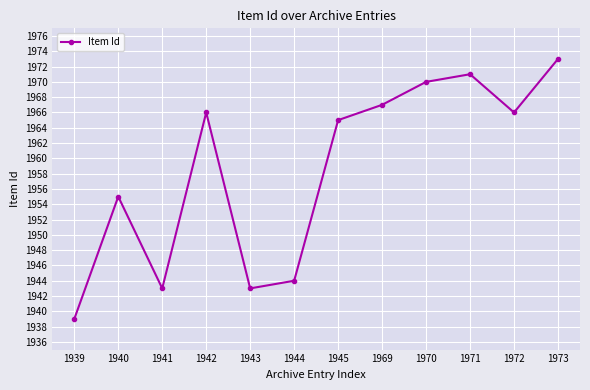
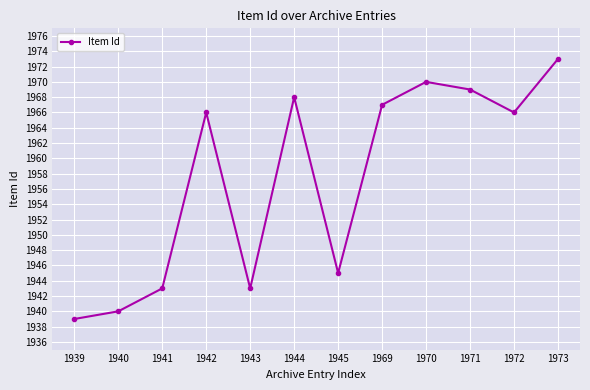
  {
    "1939": 1939,
-   "1940": 1955,
+   "1940": 1940,
    "1941": 1943,
    "1942": 1966,
    "1943": 1943,
-   "1944": 1944,
-   "1945": 1965,
+   "1944": 1968,
+   "1945": 1945,
    "1969": 1967,
    "1970": 1970,
-   "1971": 1971,
+   "1971": 1969,
    "1972": 1966,
    "1973": 1973
  }
